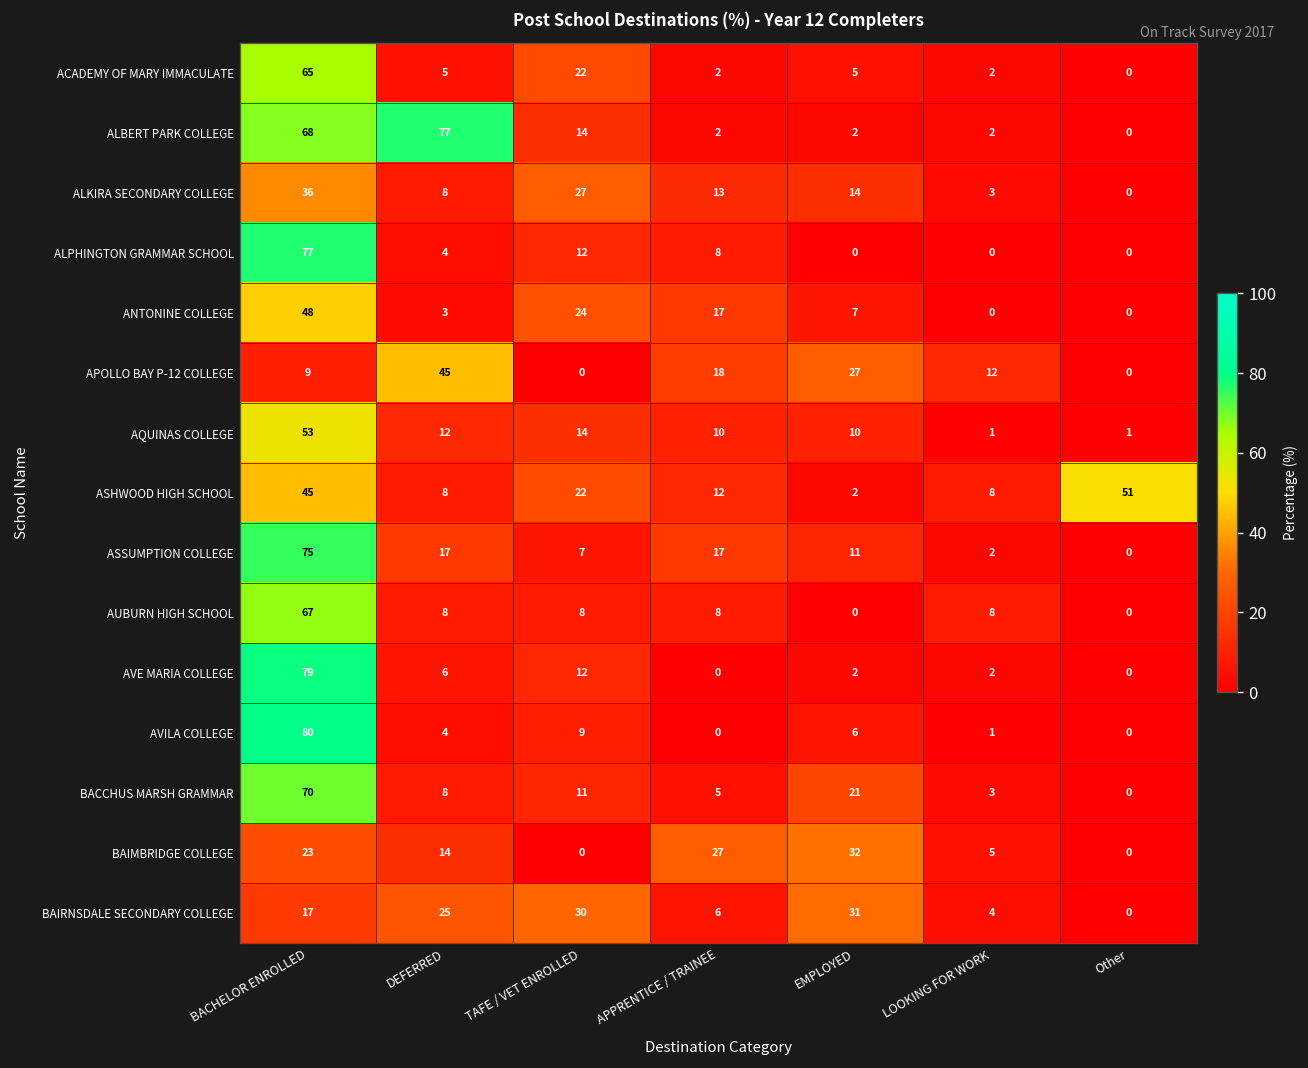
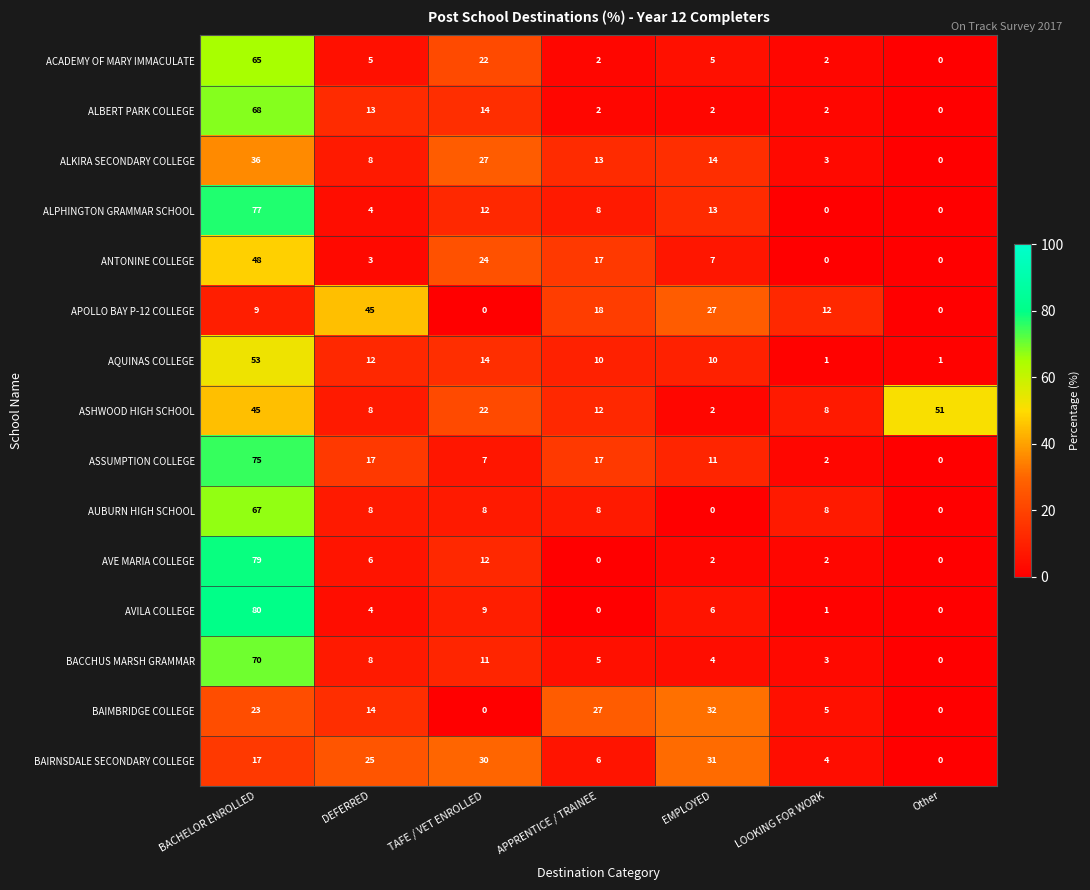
  {
    "ACADEMY OF MARY IMMACULATE": {
      "BACHELOR ENROLLED": 65,
      "DEFERRED": 5,
      "TAFE / VET ENROLLED": 22,
      "APPRENTICE / TRAINEE": 2,
      "EMPLOYED": 5,
      "LOOKING FOR WORK": 2,
      "Other": 0
    },
    "ALBERT PARK COLLEGE": {
      "BACHELOR ENROLLED": 68,
-     "DEFERRED": 77,
+     "DEFERRED": 13,
      "TAFE / VET ENROLLED": 14,
      "APPRENTICE / TRAINEE": 2,
      "EMPLOYED": 2,
      "LOOKING FOR WORK": 2,
      "Other": 0
    },
    "ALKIRA SECONDARY COLLEGE": {
      "BACHELOR ENROLLED": 36,
      "DEFERRED": 8,
      "TAFE / VET ENROLLED": 27,
      "APPRENTICE / TRAINEE": 13,
      "EMPLOYED": 14,
      "LOOKING FOR WORK": 3,
      "Other": 0
    },
    "ALPHINGTON GRAMMAR SCHOOL": {
      "BACHELOR ENROLLED": 77,
      "DEFERRED": 4,
      "TAFE / VET ENROLLED": 12,
      "APPRENTICE / TRAINEE": 8,
-     "EMPLOYED": 0,
+     "EMPLOYED": 13,
      "LOOKING FOR WORK": 0,
      "Other": 0
    },
    "ANTONINE COLLEGE": {
      "BACHELOR ENROLLED": 48,
      "DEFERRED": 3,
      "TAFE / VET ENROLLED": 24,
      "APPRENTICE / TRAINEE": 17,
      "EMPLOYED": 7,
      "LOOKING FOR WORK": 0,
      "Other": 0
    },
    "APOLLO BAY P-12 COLLEGE": {
      "BACHELOR ENROLLED": 9,
      "DEFERRED": 45,
      "TAFE / VET ENROLLED": 0,
      "APPRENTICE / TRAINEE": 18,
      "EMPLOYED": 27,
      "LOOKING FOR WORK": 12,
      "Other": 0
    },
    "AQUINAS COLLEGE": {
      "BACHELOR ENROLLED": 53,
      "DEFERRED": 12,
      "TAFE / VET ENROLLED": 14,
      "APPRENTICE / TRAINEE": 10,
      "EMPLOYED": 10,
      "LOOKING FOR WORK": 1,
      "Other": 1
    },
    "ASHWOOD HIGH SCHOOL": {
      "BACHELOR ENROLLED": 45,
      "DEFERRED": 8,
      "TAFE / VET ENROLLED": 22,
      "APPRENTICE / TRAINEE": 12,
      "EMPLOYED": 2,
      "LOOKING FOR WORK": 8,
      "Other": 51
    },
    "ASSUMPTION COLLEGE": {
      "BACHELOR ENROLLED": 75,
      "DEFERRED": 17,
      "TAFE / VET ENROLLED": 7,
      "APPRENTICE / TRAINEE": 17,
      "EMPLOYED": 11,
      "LOOKING FOR WORK": 2,
      "Other": 0
    },
    "AUBURN HIGH SCHOOL": {
      "BACHELOR ENROLLED": 67,
      "DEFERRED": 8,
      "TAFE / VET ENROLLED": 8,
      "APPRENTICE / TRAINEE": 8,
      "EMPLOYED": 0,
      "LOOKING FOR WORK": 8,
      "Other": 0
    },
    "AVE MARIA COLLEGE": {
      "BACHELOR ENROLLED": 79,
      "DEFERRED": 6,
      "TAFE / VET ENROLLED": 12,
      "APPRENTICE / TRAINEE": 0,
      "EMPLOYED": 2,
      "LOOKING FOR WORK": 2,
      "Other": 0
    },
    "AVILA COLLEGE": {
      "BACHELOR ENROLLED": 80,
      "DEFERRED": 4,
      "TAFE / VET ENROLLED": 9,
      "APPRENTICE / TRAINEE": 0,
      "EMPLOYED": 6,
      "LOOKING FOR WORK": 1,
      "Other": 0
    },
    "BACCHUS MARSH GRAMMAR": {
      "BACHELOR ENROLLED": 70,
      "DEFERRED": 8,
      "TAFE / VET ENROLLED": 11,
      "APPRENTICE / TRAINEE": 5,
-     "EMPLOYED": 21,
+     "EMPLOYED": 4,
      "LOOKING FOR WORK": 3,
      "Other": 0
    },
    "BAIMBRIDGE COLLEGE": {
      "BACHELOR ENROLLED": 23,
      "DEFERRED": 14,
      "TAFE / VET ENROLLED": 0,
      "APPRENTICE / TRAINEE": 27,
      "EMPLOYED": 32,
      "LOOKING FOR WORK": 5,
      "Other": 0
    },
    "BAIRNSDALE SECONDARY COLLEGE": {
      "BACHELOR ENROLLED": 17,
      "DEFERRED": 25,
      "TAFE / VET ENROLLED": 30,
      "APPRENTICE / TRAINEE": 6,
      "EMPLOYED": 31,
      "LOOKING FOR WORK": 4,
      "Other": 0
    }
  }
